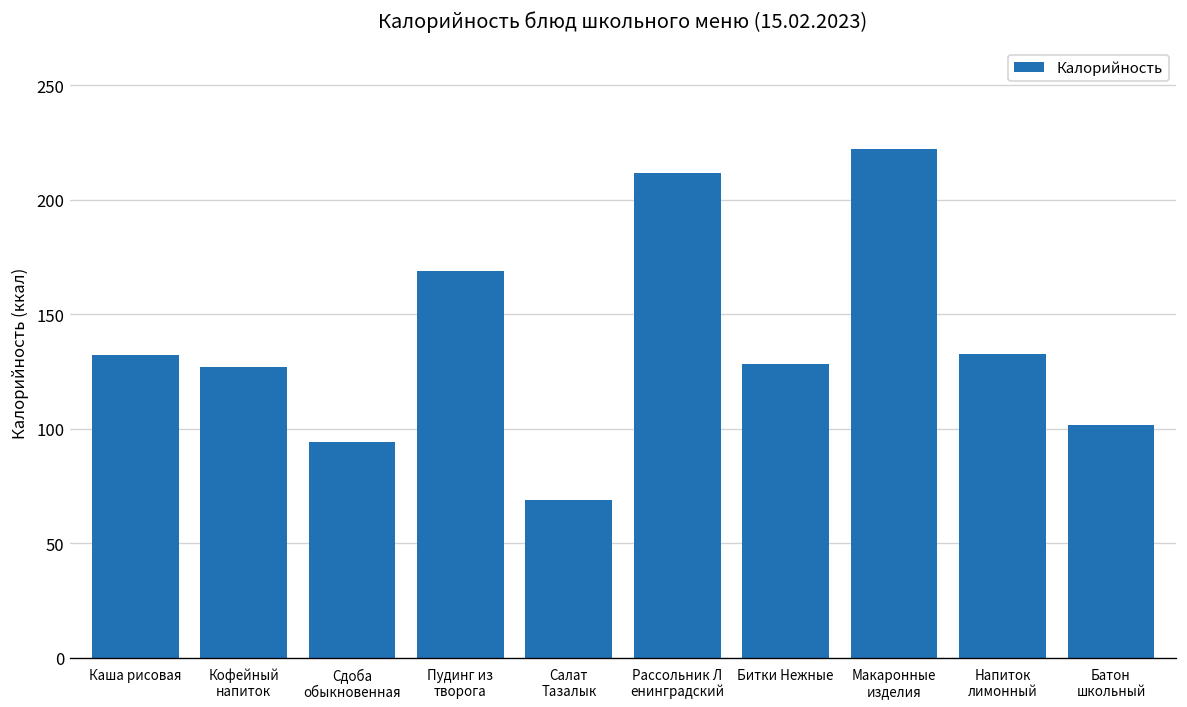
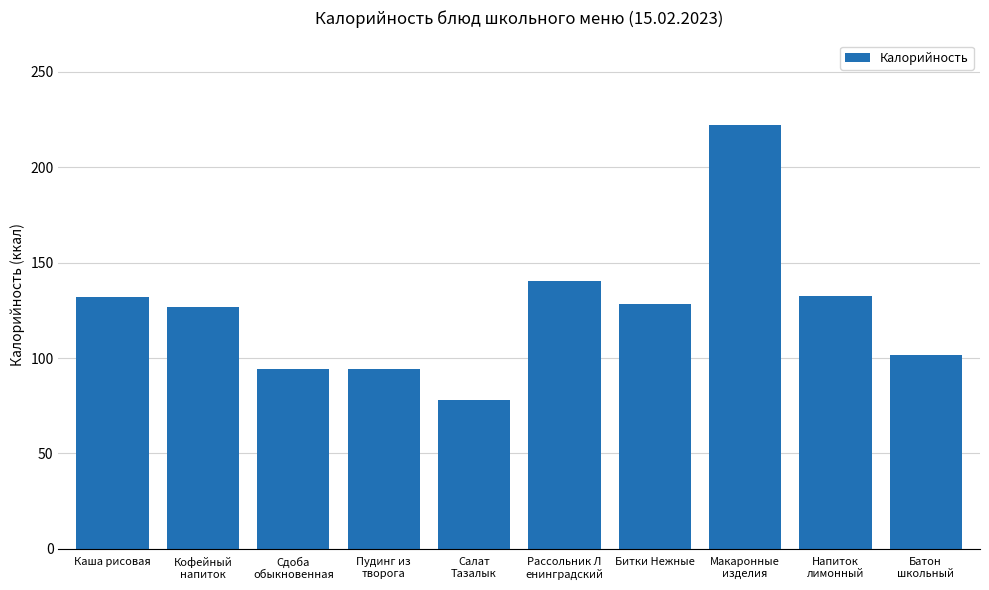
  {
    "Каша рисовая": 132,
    "Кофейный напиток": 127,
    "Сдоба обыкновенная": 94,
-   "Пудинг из творога": 169,
-   "Салат Тазалык": 69,
-   "Рассольник Л енинградский": 212,
+   "Пудинг из творога": 94,
+   "Салат Тазалык": 78,
+   "Рассольник Л енинградский": 141,
    "Битки Нежные": 128,
    "Макаронные изделия": 222,
    "Напиток лимонный": 133,
    "Батон школьный": 102
  }
